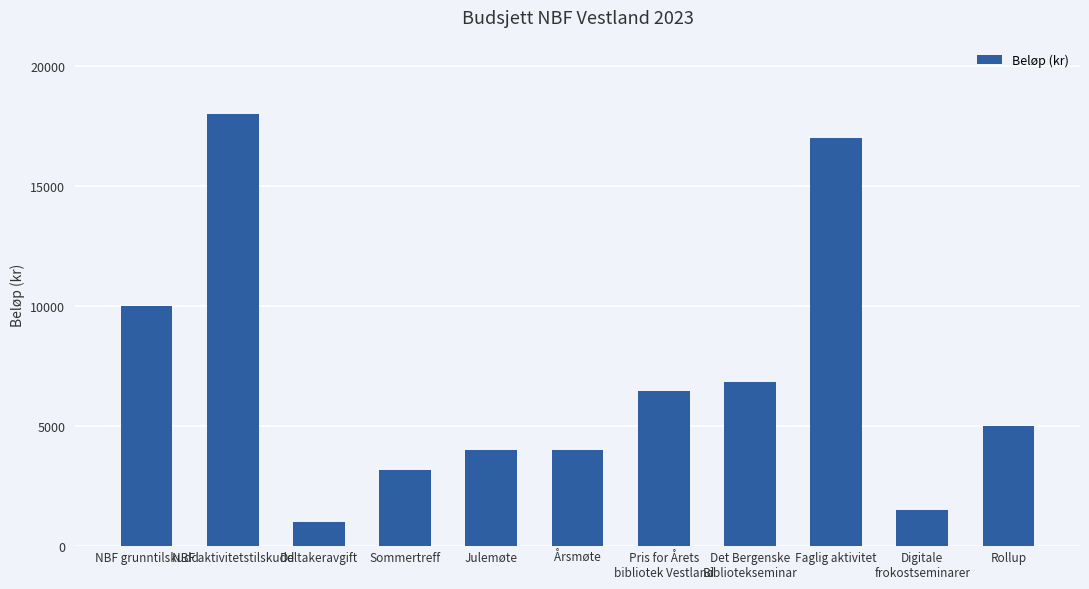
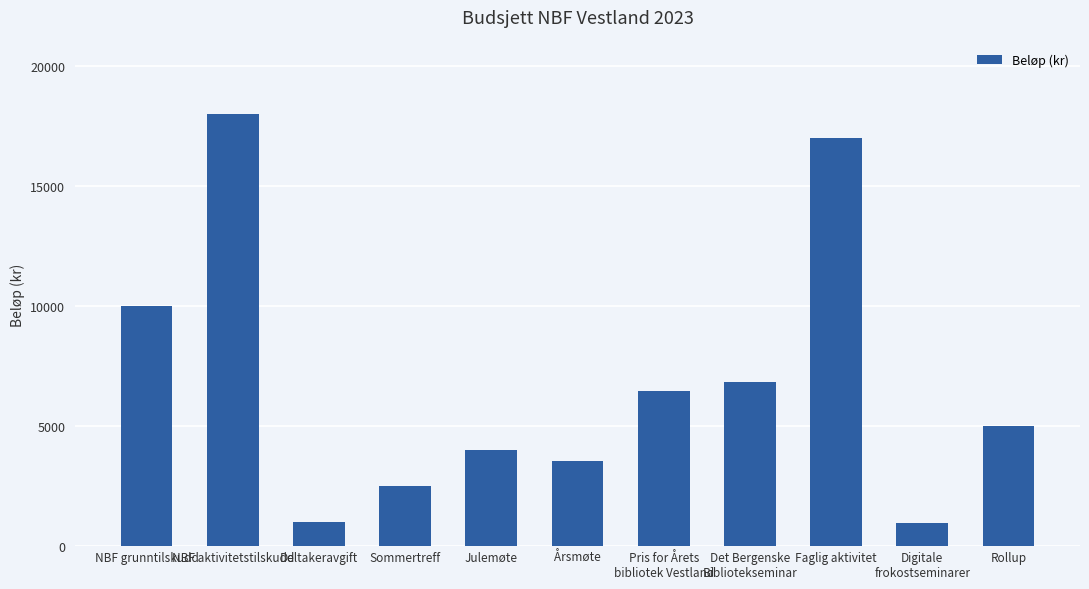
  {
-   "Sommertreff": 3200,
+   "Sommertreff": 2500,
    "Julemøte": 4000,
-   "Årsmøte": 4000,
+   "Årsmøte": 3500,
    "Pris for Årets bibliotek Vestland": 6500,
    "Det Bergenske Bibliotekseminar": 6800,
    "Faglig aktivitet": 17000,
-   "Digitale frokostseminarer": 1500,
+   "Digitale frokostseminarer": 1000,
    "Rollup": 5000
  }
